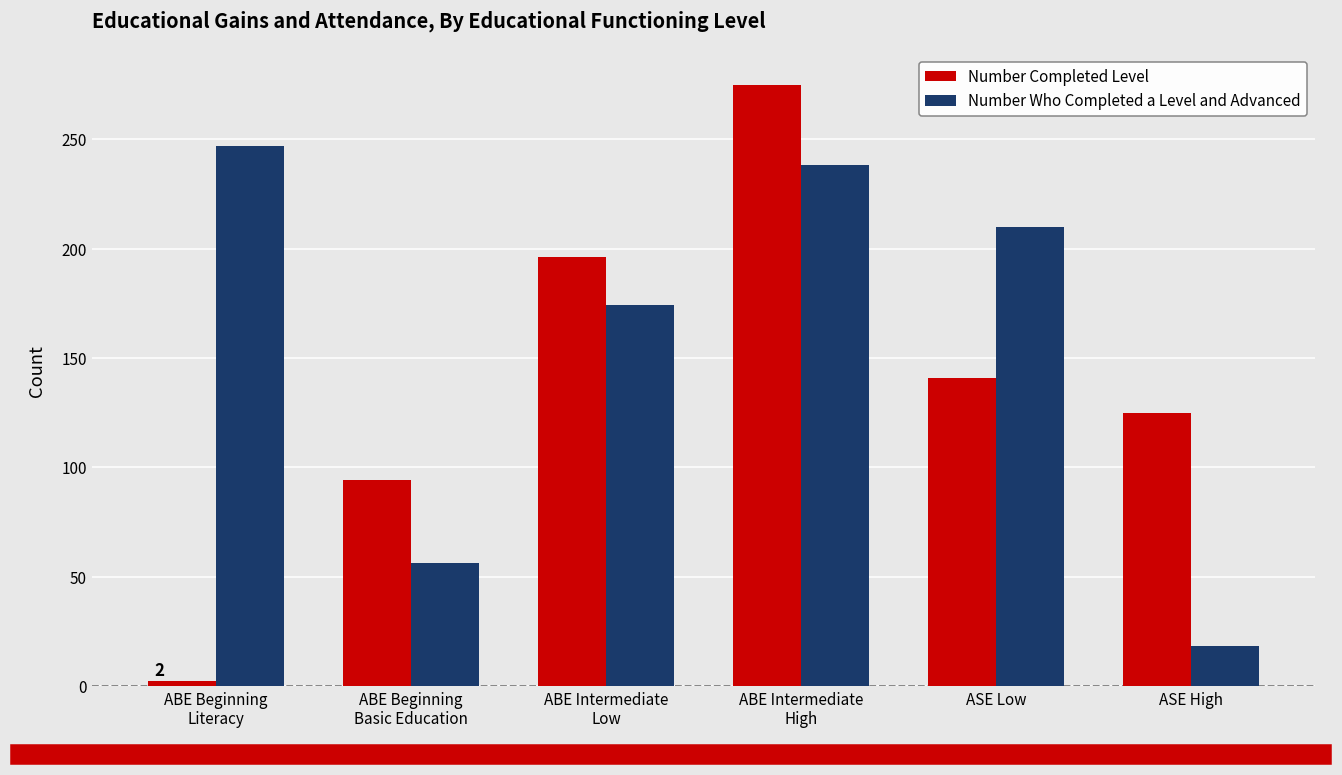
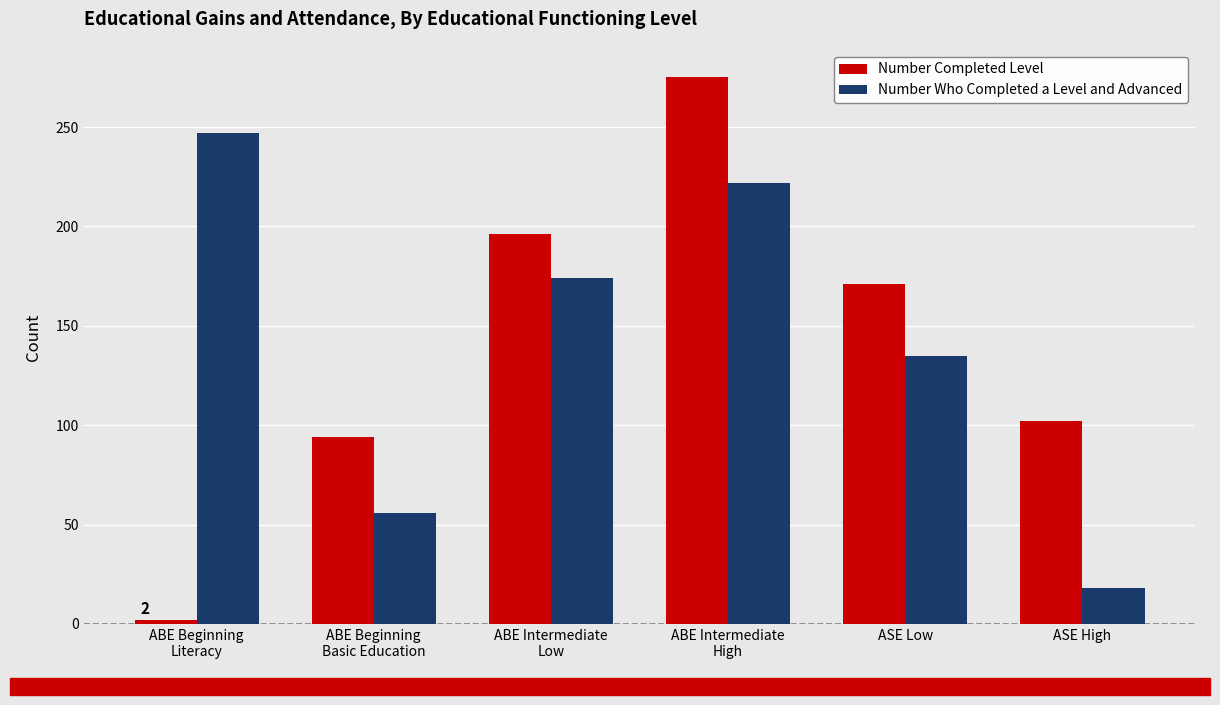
  {
    "Number Completed Level": {
      "ABE Beginning Basic Education": 94,
      "ABE Intermediate Low": 196,
      "ABE Intermediate High": 275,
-     "ASE Low": 141,
-     "ASE High": 125
+     "ASE Low": 171,
+     "ASE High": 102
    },
    "Number Who Completed a Level and Advanced": {
      "ABE Beginning Literacy": 247,
      "ABE Beginning Basic Education": 56,
      "ABE Intermediate Low": 174,
-     "ABE Intermediate High": 238,
-     "ASE Low": 210,
+     "ABE Intermediate High": 222,
+     "ASE Low": 135,
      "ASE High": 18
    }
  }
